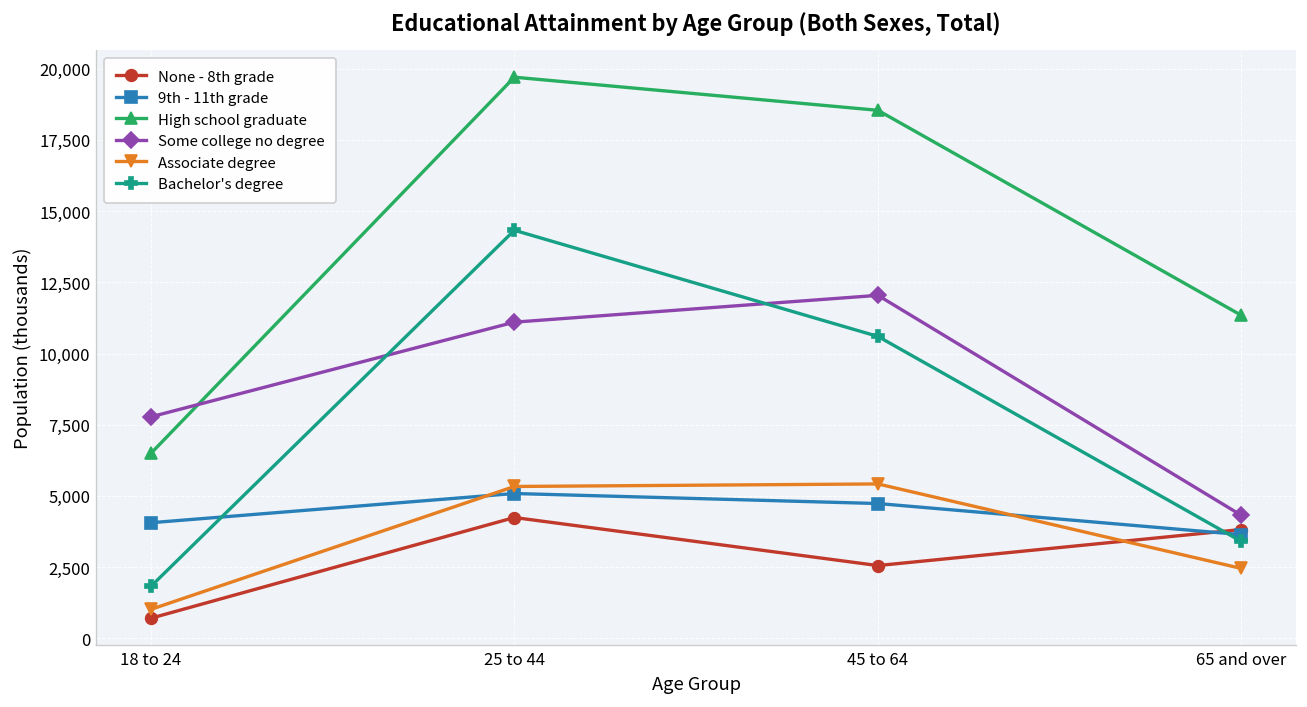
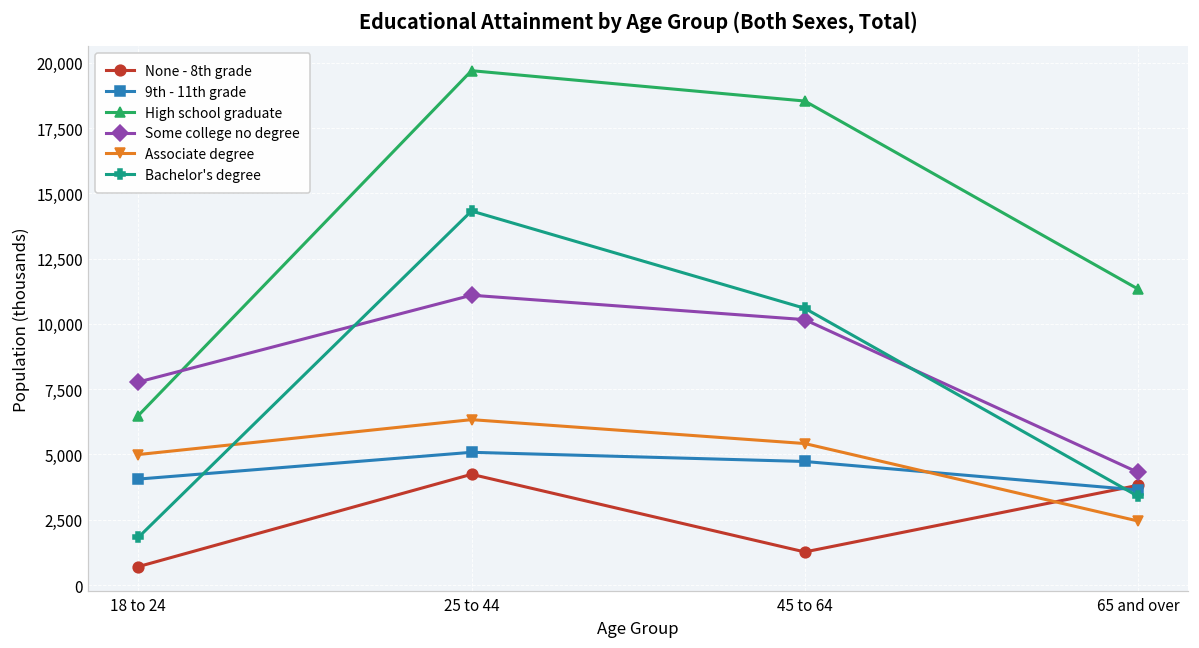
  {
    "None - 8th grade": {
      "18 to 24": "700",
      "25 to 44": "4,200",
-     "45 to 64": "2,600",
+     "45 to 64": "1,300",
      "65 and over": "3,800"
    },
    "9th - 11th grade": {
      "18 to 24": "4,100",
      "25 to 44": "5,100",
      "45 to 64": "4,700",
      "65 and over": "3,600"
    },
    "Some college no degree": {
      "18 to 24": "7,800",
      "25 to 44": "11,100",
-     "45 to 64": "12,000",
+     "45 to 64": "10,200",
      "65 and over": "4,300"
    },
    "Associate degree": {
-     "18 to 24": "1,000",
-     "25 to 44": "5,300",
+     "18 to 24": "5,000",
+     "25 to 44": "6,300",
      "45 to 64": "5,400",
      "65 and over": "2,500"
    }
  }
